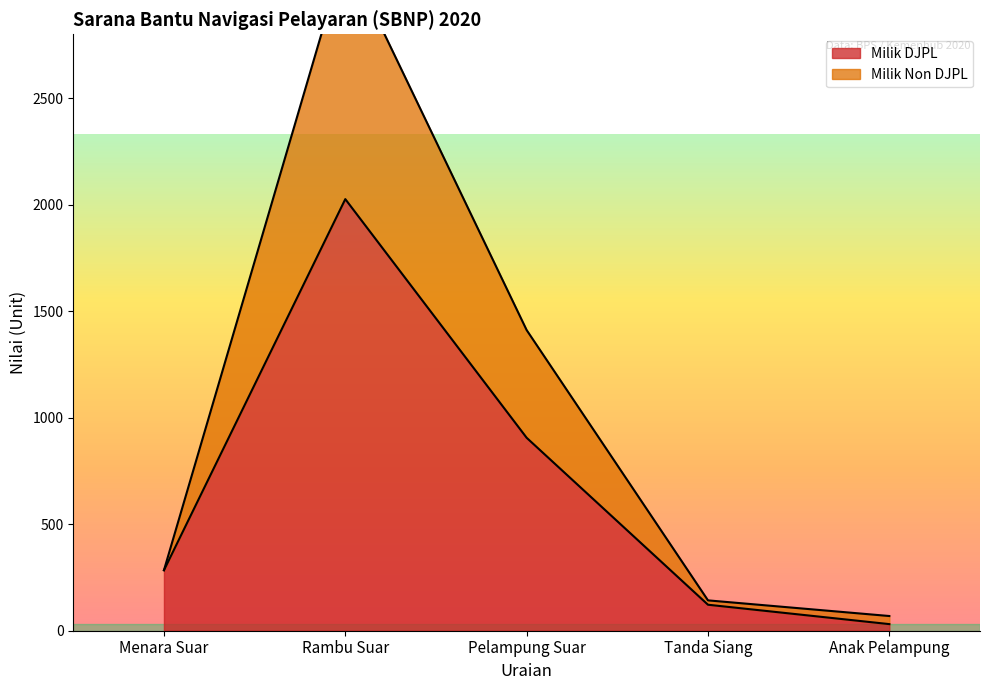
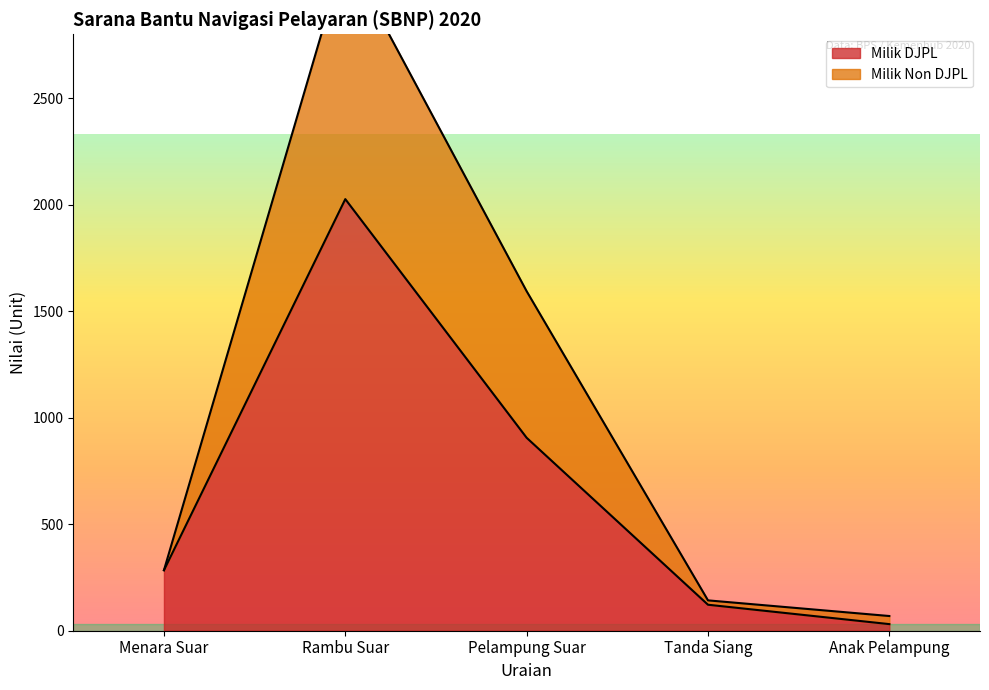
  {
    "Milik DJPL": {
      "Rambu Suar": 2030,
      "Pelampung Suar": 910,
      "Tanda Siang": 120,
      "Anak Pelampung": 30
    },
    "Milik Non DJPL": {
-     "Pelampung Suar": 510,
+     "Pelampung Suar": 690,
      "Tanda Siang": 20,
      "Anak Pelampung": 40
    }
  }
